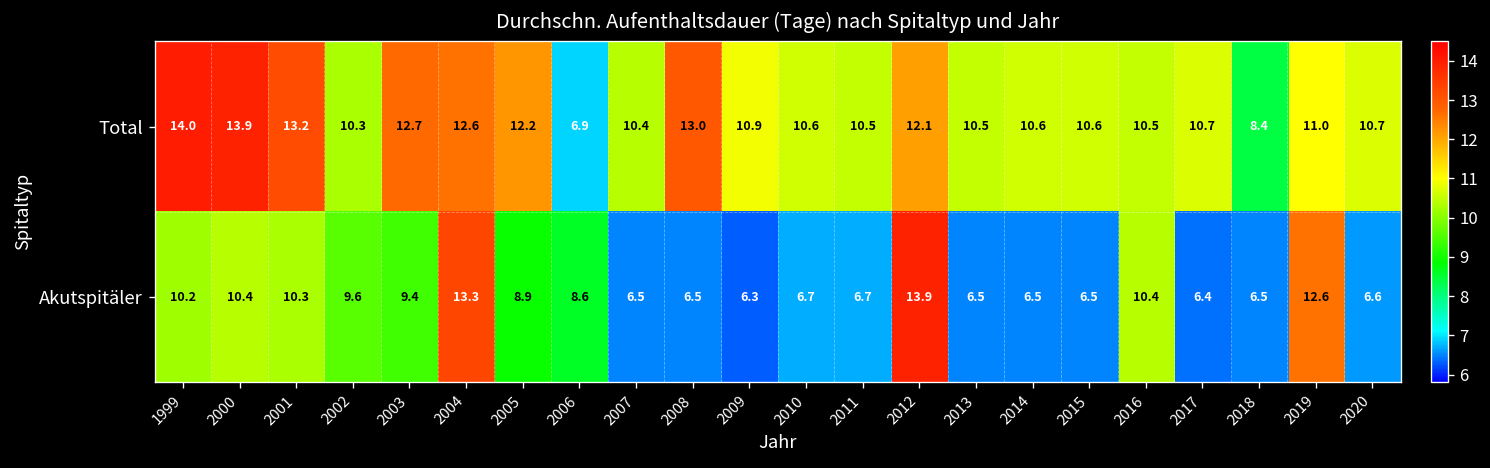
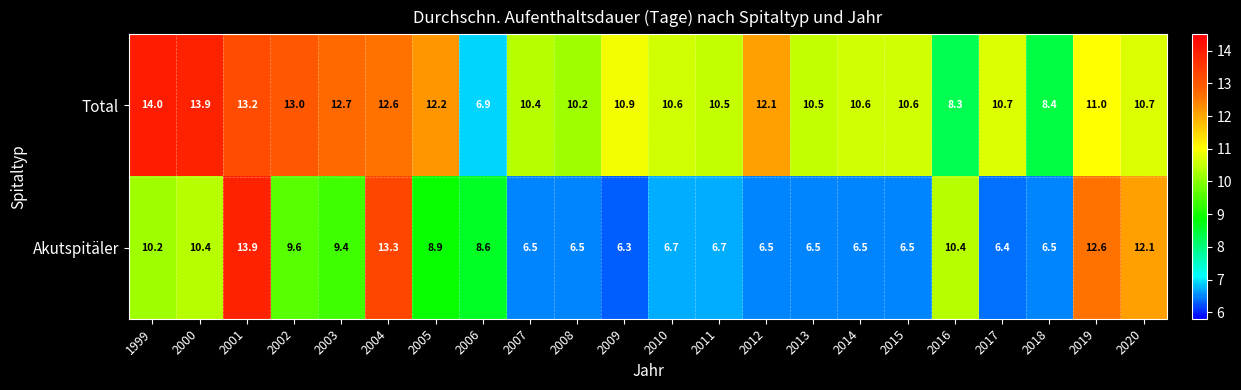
  {
    "Total": {
      "1999": 14.0,
      "2000": 13.9,
      "2001": 13.2,
-     "2002": 10.3,
+     "2002": 13.0,
      "2003": 12.7,
      "2004": 12.6,
      "2005": 12.2,
      "2006": 6.9,
      "2007": 10.4,
-     "2008": 13.0,
+     "2008": 10.2,
      "2009": 10.9,
      "2010": 10.6,
      "2011": 10.5,
      "2012": 12.1,
      "2013": 10.5,
      "2014": 10.6,
      "2015": 10.6,
-     "2016": 10.5,
+     "2016": 8.3,
      "2017": 10.7,
      "2018": 8.4,
      "2019": 11.0,
      "2020": 10.7
    },
    "Akutspitäler": {
      "1999": 10.2,
      "2000": 10.4,
-     "2001": 10.3,
+     "2001": 13.9,
      "2002": 9.6,
      "2003": 9.4,
      "2004": 13.3,
      "2005": 8.9,
      "2006": 8.6,
      "2007": 6.5,
      "2008": 6.5,
      "2009": 6.3,
      "2010": 6.7,
      "2011": 6.7,
-     "2012": 13.9,
+     "2012": 6.5,
      "2013": 6.5,
      "2014": 6.5,
      "2015": 6.5,
      "2016": 10.4,
      "2017": 6.4,
      "2018": 6.5,
      "2019": 12.6,
-     "2020": 6.6
+     "2020": 12.1
    }
  }
